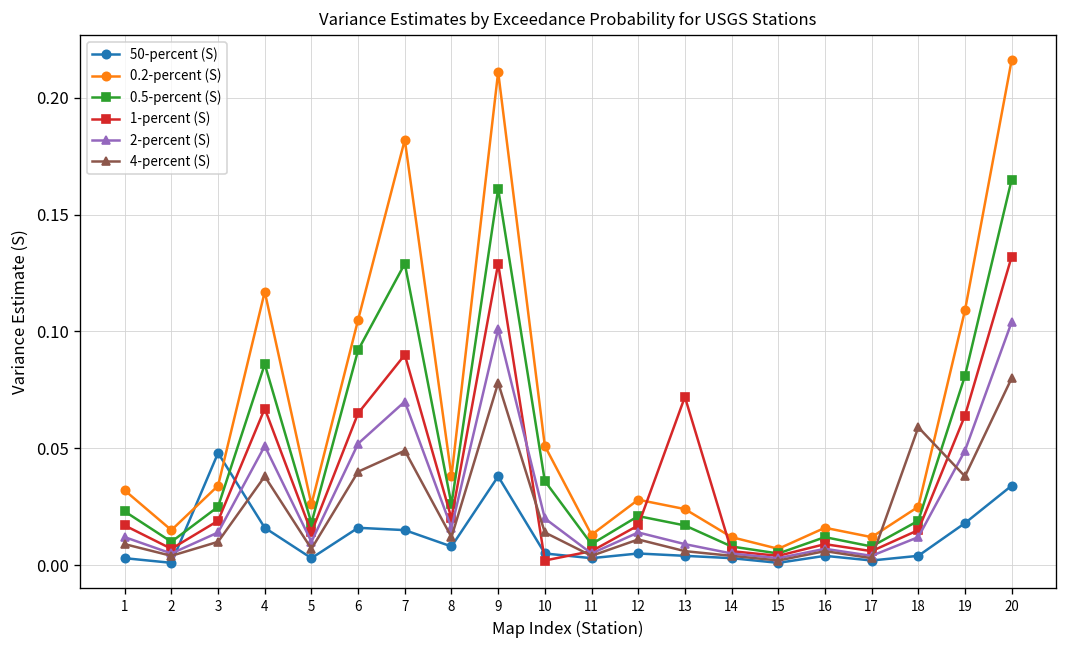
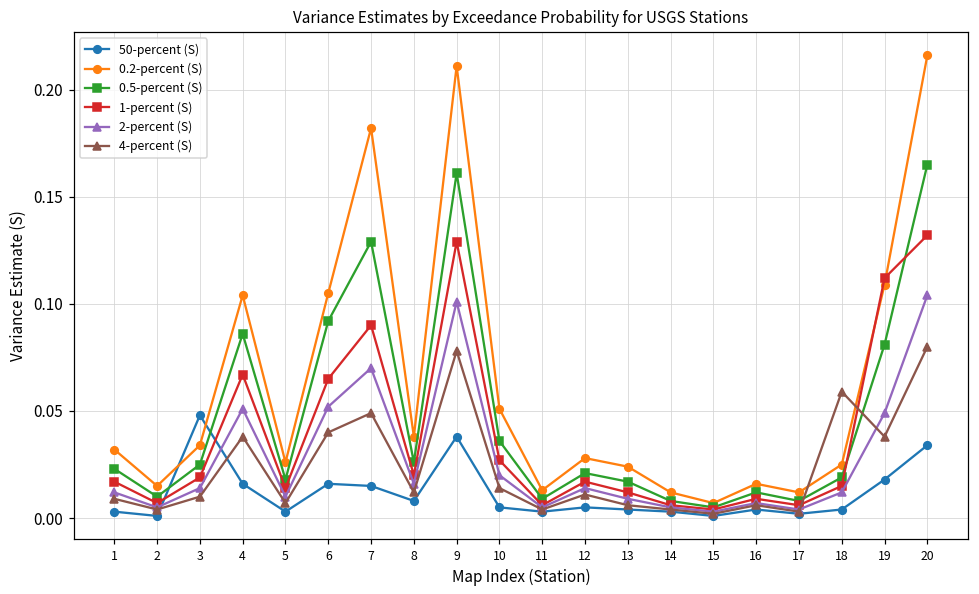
  {
    "50-percent (S)": {
      "1": 0.003,
      "2": 0.001,
      "3": 0.048,
      "4": 0.016,
      "5": 0.003,
      "6": 0.016,
      "7": 0.015,
      "8": 0.008,
      "9": 0.038,
      "10": 0.005,
      "12": 0.005,
      "13": 0.004,
      "16": 0.004,
      "18": 0.004,
      "19": 0.018,
      "20": 0.034
    },
    "0.2-percent (S)": {
      "1": 0.032,
      "2": 0.015,
      "3": 0.034,
-     "4": 0.117,
+     "4": 0.104,
      "5": 0.026,
      "6": 0.105,
      "7": 0.182,
      "8": 0.038,
      "9": 0.211,
      "10": 0.051,
      "11": 0.013,
      "12": 0.028,
      "13": 0.024,
      "14": 0.012,
      "15": 0.007,
      "16": 0.016,
      "17": 0.012,
      "18": 0.025,
      "19": 0.109,
      "20": 0.216
    },
    "0.5-percent (S)": {
      "1": 0.023,
      "2": 0.010,
      "3": 0.025,
      "4": 0.086,
      "5": 0.018,
      "6": 0.092,
      "7": 0.129,
      "8": 0.026,
      "9": 0.161,
      "10": 0.036,
      "11": 0.009,
      "12": 0.021,
      "13": 0.017,
      "14": 0.008,
      "16": 0.012,
      "17": 0.008,
      "18": 0.019,
      "19": 0.081,
      "20": 0.165
    },
    "1-percent (S)": {
      "1": 0.017,
      "2": 0.007,
      "3": 0.019,
      "4": 0.067,
      "5": 0.014,
      "6": 0.065,
      "7": 0.090,
      "8": 0.020,
      "9": 0.129,
-     "10": 0.002,
+     "10": 0.027,
      "12": 0.017,
-     "13": 0.072,
+     "13": 0.012,
      "16": 0.009,
      "17": 0.006,
      "18": 0.015,
-     "19": 0.064,
+     "19": 0.112,
      "20": 0.132
    },
    "2-percent (S)": {
      "1": 0.012,
      "3": 0.014,
      "4": 0.051,
      "5": 0.010,
      "6": 0.052,
      "7": 0.070,
      "8": 0.016,
      "9": 0.101,
      "10": 0.020,
      "12": 0.014,
      "13": 0.009,
      "18": 0.012,
      "19": 0.049,
      "20": 0.104
    },
    "4-percent (S)": {
      "1": 0.009,
      "3": 0.010,
      "4": 0.038,
      "5": 0.007,
      "6": 0.040,
      "7": 0.049,
      "8": 0.012,
      "9": 0.078,
      "10": 0.014,
      "12": 0.011,
      "13": 0.006,
      "18": 0.059,
      "19": 0.038,
      "20": 0.080
    }
  }
